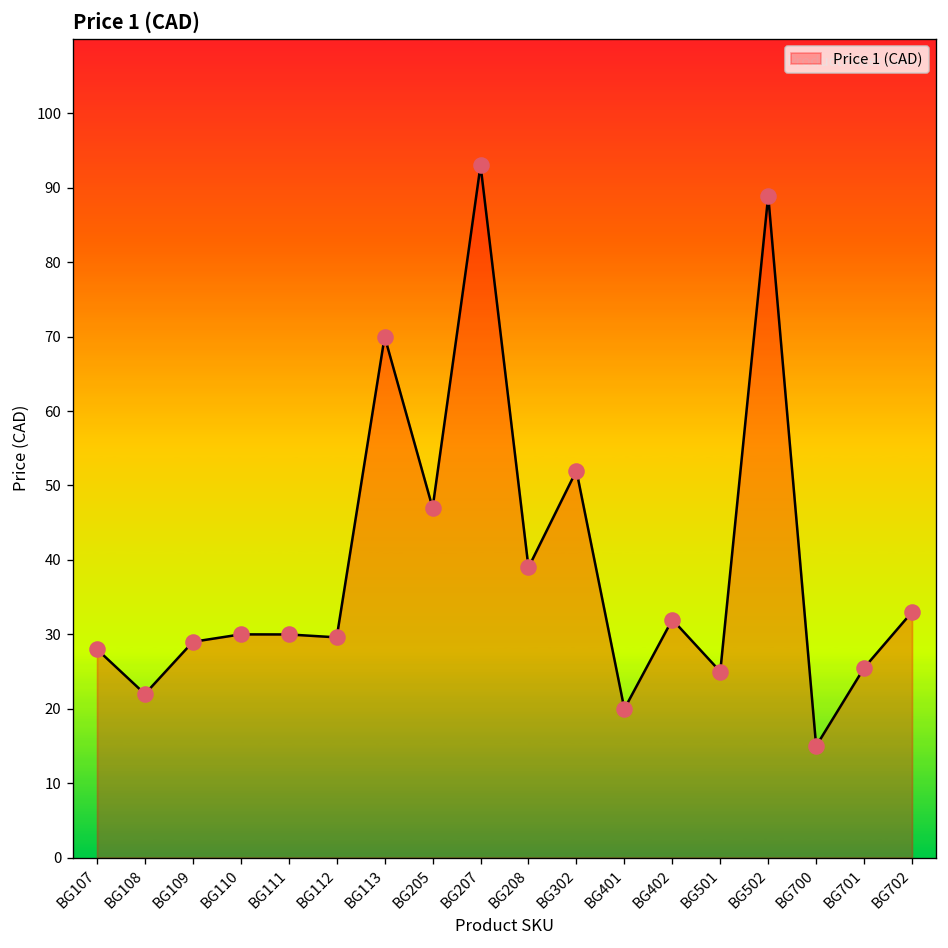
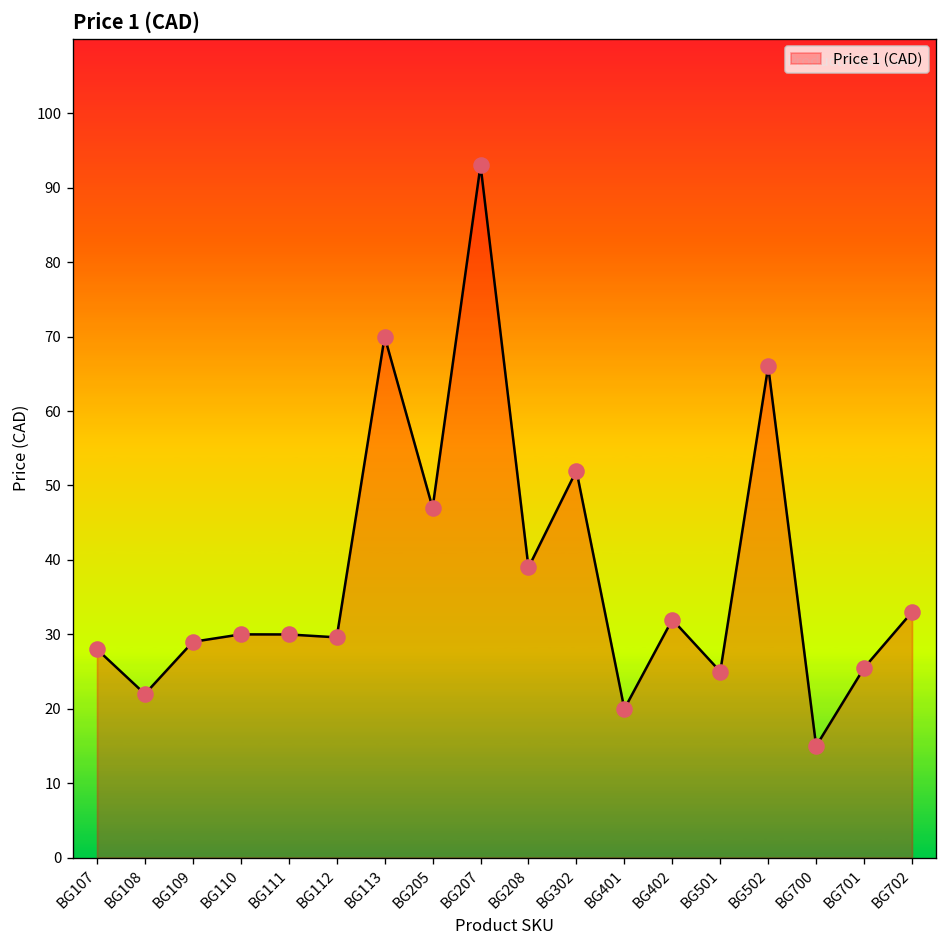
  {
    "BG107": 28,
    "BG108": 22,
    "BG109": 29,
    "BG110": 30,
    "BG111": 30,
    "BG112": 30,
    "BG113": 70,
    "BG205": 47,
    "BG207": 93,
    "BG208": 39,
    "BG302": 52,
    "BG401": 20,
    "BG402": 32,
    "BG501": 25,
-   "BG502": 89,
+   "BG502": 66,
    "BG700": 15,
    "BG701": 26,
    "BG702": 33
  }
